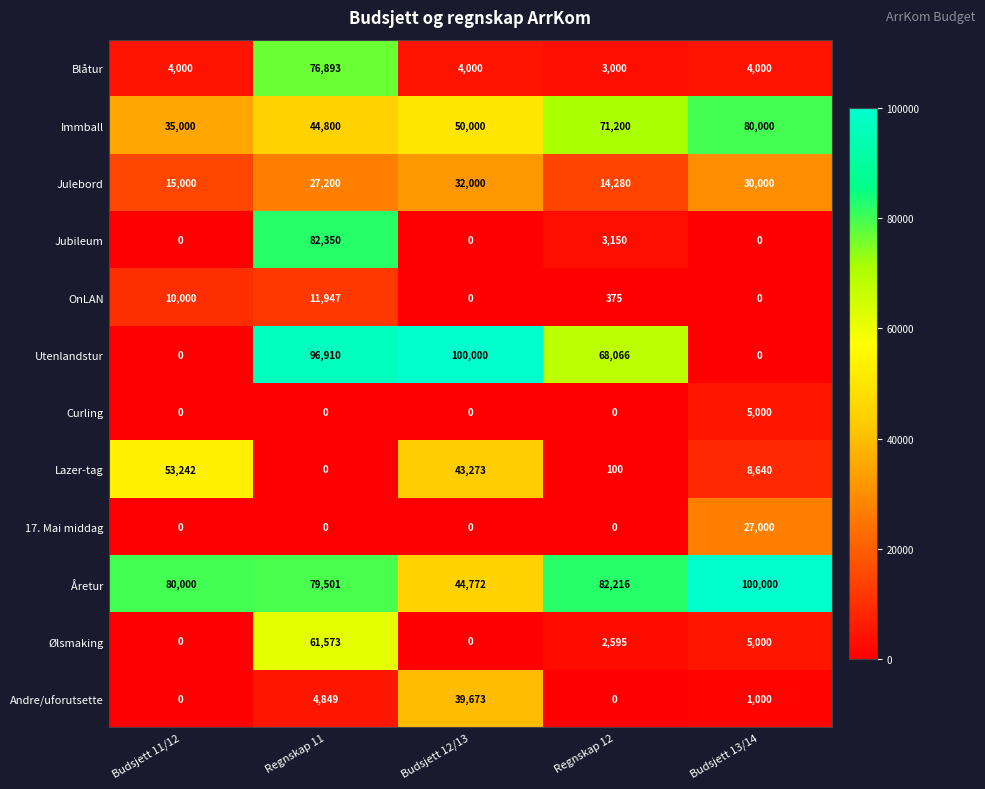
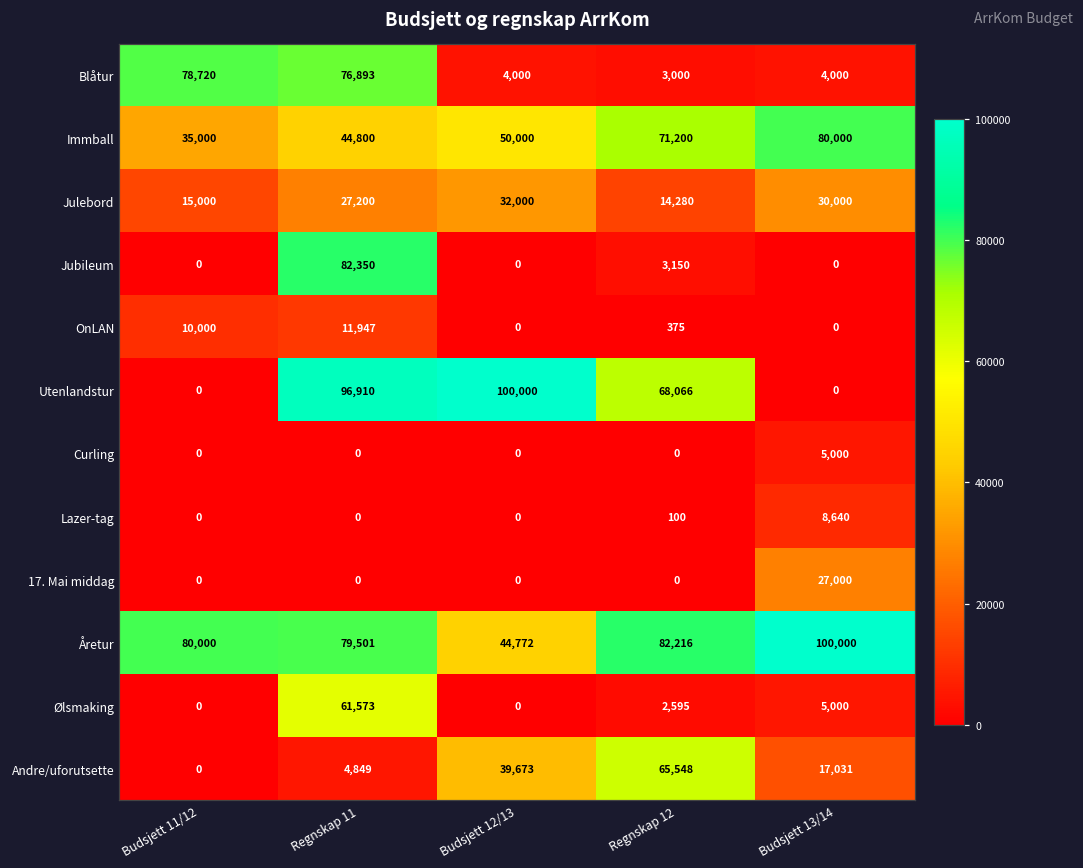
  {
    "Blåtur": {
-     "Budsjett 11/12": "4,000",
+     "Budsjett 11/12": "78,720",
      "Regnskap 11": "76,893",
      "Budsjett 12/13": "4,000",
      "Regnskap 12": "3,000",
      "Budsjett 13/14": "4,000"
    },
    "Immball": {
      "Budsjett 11/12": "35,000",
      "Regnskap 11": "44,800",
      "Budsjett 12/13": "50,000",
      "Regnskap 12": "71,200",
      "Budsjett 13/14": "80,000"
    },
    "Julebord": {
      "Budsjett 11/12": "15,000",
      "Regnskap 11": "27,200",
      "Budsjett 12/13": "32,000",
      "Regnskap 12": "14,280",
      "Budsjett 13/14": "30,000"
    },
    "Jubileum": {
      "Budsjett 11/12": "0",
      "Regnskap 11": "82,350",
      "Budsjett 12/13": "0",
      "Regnskap 12": "3,150",
      "Budsjett 13/14": "0"
    },
    "OnLAN": {
      "Budsjett 11/12": "10,000",
      "Regnskap 11": "11,947",
      "Budsjett 12/13": "0",
      "Regnskap 12": "375",
      "Budsjett 13/14": "0"
    },
    "Utenlandstur": {
      "Budsjett 11/12": "0",
      "Regnskap 11": "96,910",
      "Budsjett 12/13": "100,000",
      "Regnskap 12": "68,066",
      "Budsjett 13/14": "0"
    },
    "Curling": {
      "Budsjett 11/12": "0",
      "Regnskap 11": "0",
      "Budsjett 12/13": "0",
      "Regnskap 12": "0",
      "Budsjett 13/14": "5,000"
    },
    "Lazer-tag": {
-     "Budsjett 11/12": "53,242",
+     "Budsjett 11/12": "0",
      "Regnskap 11": "0",
-     "Budsjett 12/13": "43,273",
+     "Budsjett 12/13": "0",
      "Regnskap 12": "100",
      "Budsjett 13/14": "8,640"
    },
    "17. Mai middag": {
      "Budsjett 11/12": "0",
      "Regnskap 11": "0",
      "Budsjett 12/13": "0",
      "Regnskap 12": "0",
      "Budsjett 13/14": "27,000"
    },
    "Åretur": {
      "Budsjett 11/12": "80,000",
      "Regnskap 11": "79,501",
      "Budsjett 12/13": "44,772",
      "Regnskap 12": "82,216",
      "Budsjett 13/14": "100,000"
    },
    "Ølsmaking": {
      "Budsjett 11/12": "0",
      "Regnskap 11": "61,573",
      "Budsjett 12/13": "0",
      "Regnskap 12": "2,595",
      "Budsjett 13/14": "5,000"
    },
    "Andre/uforutsette": {
      "Budsjett 11/12": "0",
      "Regnskap 11": "4,849",
      "Budsjett 12/13": "39,673",
-     "Regnskap 12": "0",
-     "Budsjett 13/14": "1,000"
+     "Regnskap 12": "65,548",
+     "Budsjett 13/14": "17,031"
    }
  }
